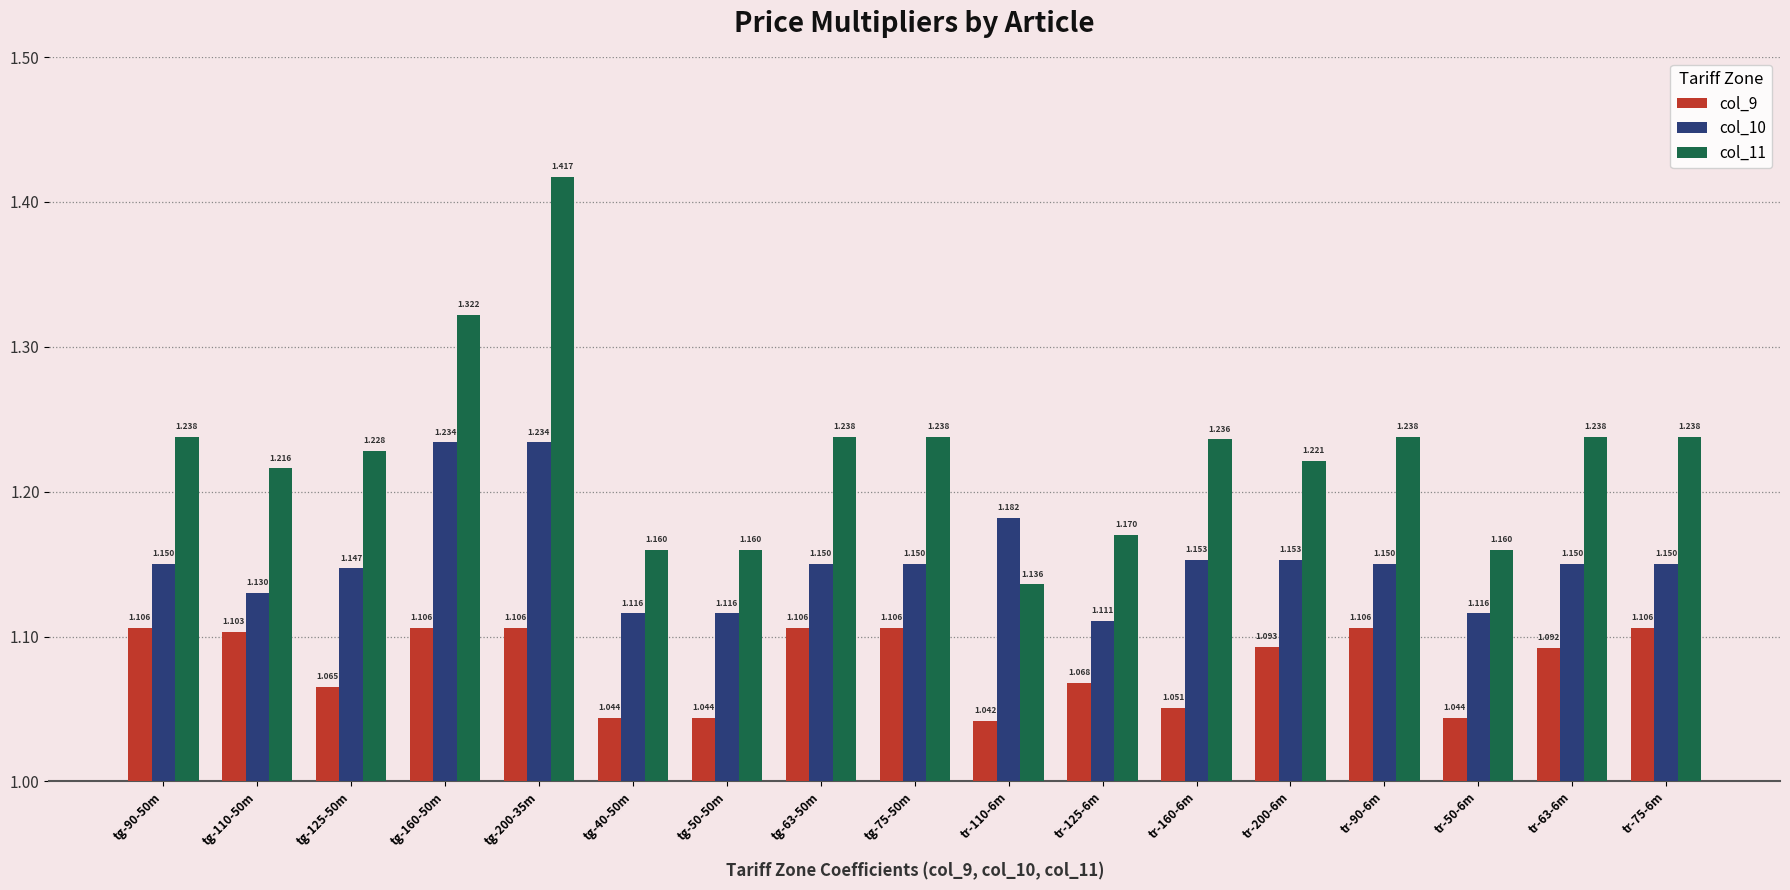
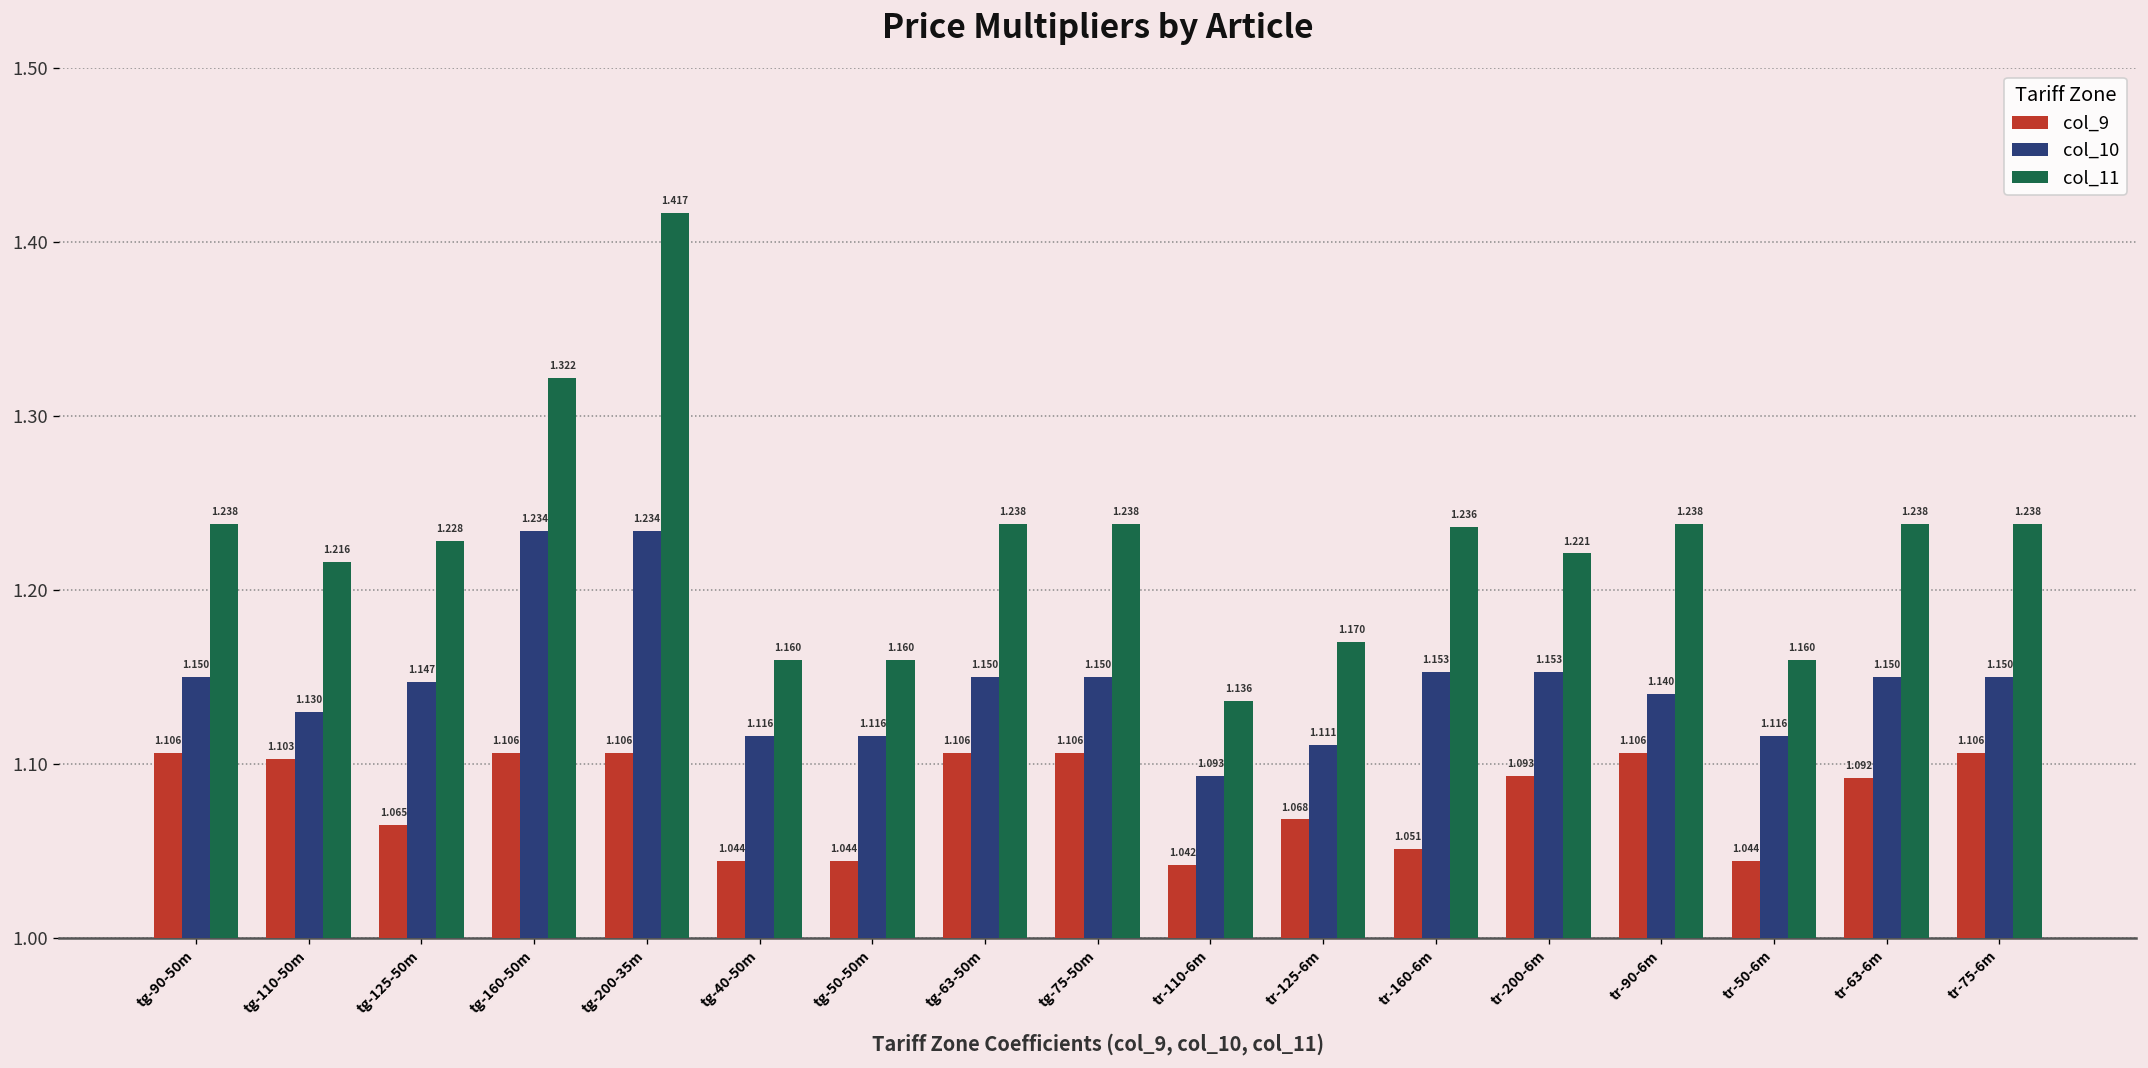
  {
    "col_9": {
      "tg-90-50m": 1.106,
      "tg-110-50m": 1.103,
      "tg-125-50m": 1.065,
      "tg-160-50m": 1.106,
      "tg-200-35m": 1.106,
      "tg-40-50m": 1.044,
      "tg-50-50m": 1.044,
      "tg-63-50m": 1.106,
      "tg-75-50m": 1.106,
      "tr-110-6m": 1.042,
      "tr-125-6m": 1.068,
      "tr-160-6m": 1.051,
      "tr-200-6m": 1.093,
      "tr-90-6m": 1.106,
      "tr-50-6m": 1.044,
      "tr-63-6m": 1.092,
      "tr-75-6m": 1.106
    },
    "col_10": {
      "tg-90-50m": 1.150,
      "tg-110-50m": 1.130,
      "tg-125-50m": 1.147,
      "tg-160-50m": 1.234,
      "tg-200-35m": 1.234,
      "tg-40-50m": 1.116,
      "tg-50-50m": 1.116,
      "tg-63-50m": 1.150,
      "tg-75-50m": 1.150,
-     "tr-110-6m": 1.182,
+     "tr-110-6m": 1.093,
      "tr-125-6m": 1.111,
      "tr-160-6m": 1.153,
      "tr-200-6m": 1.153,
-     "tr-90-6m": 1.150,
+     "tr-90-6m": 1.140,
      "tr-50-6m": 1.116,
      "tr-63-6m": 1.150,
      "tr-75-6m": 1.150
    },
    "col_11": {
      "tg-90-50m": 1.238,
      "tg-110-50m": 1.216,
      "tg-125-50m": 1.228,
      "tg-160-50m": 1.322,
      "tg-200-35m": 1.417,
      "tg-40-50m": 1.160,
      "tg-50-50m": 1.160,
      "tg-63-50m": 1.238,
      "tg-75-50m": 1.238,
      "tr-110-6m": 1.136,
      "tr-125-6m": 1.170,
      "tr-160-6m": 1.236,
      "tr-200-6m": 1.221,
      "tr-90-6m": 1.238,
      "tr-50-6m": 1.160,
      "tr-63-6m": 1.238,
      "tr-75-6m": 1.238
    }
  }
